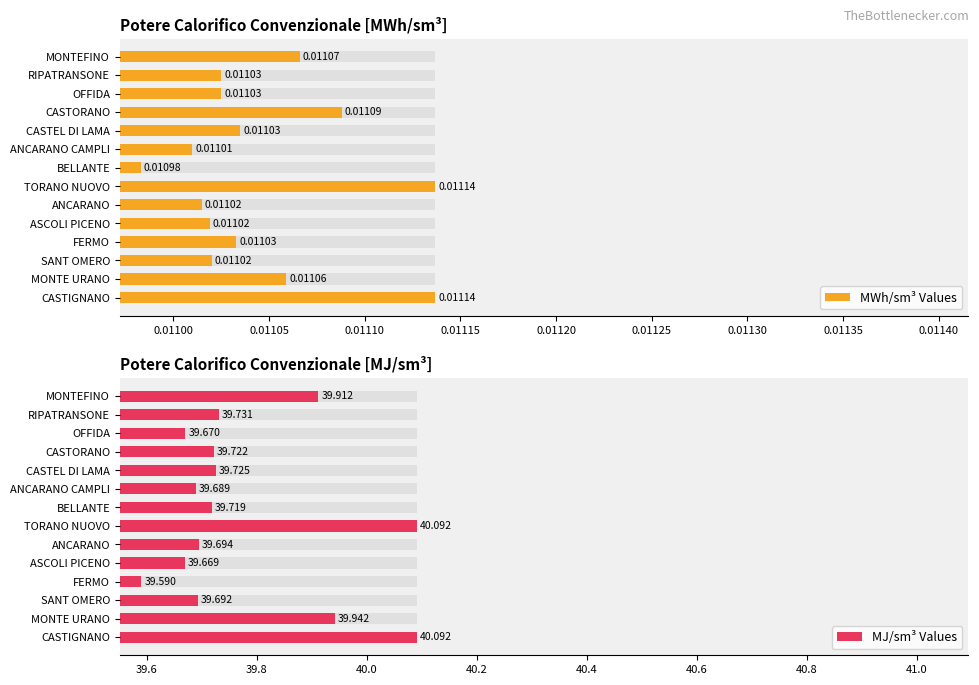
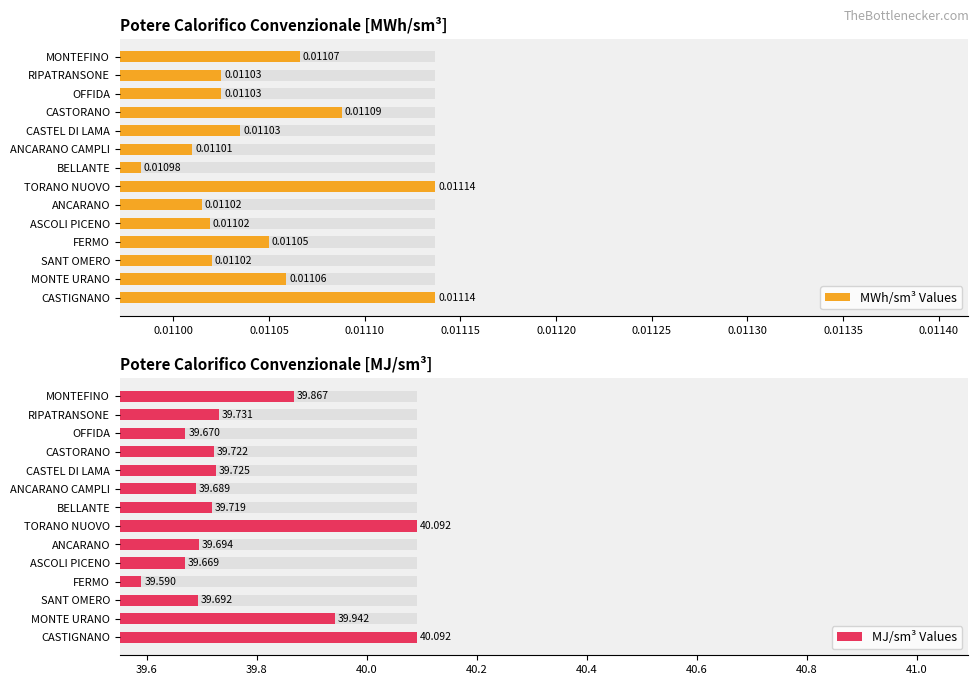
  {
    "Potere Calorifico Convenzionale [MWh/sm³]": {
      "MWh/sm³ Values": {
        "TORANO NUOVO": 0.01114,
-       "FERMO": 0.01103,
+       "FERMO": 0.01105,
        "CASTIGNANO": 0.01114
      }
    },
    "Potere Calorifico Convenzionale [MJ/sm³]": {
      "MJ/sm³ Values": {
-       "MONTEFINO": 39.912,
+       "MONTEFINO": 39.867,
        "TORANO NUOVO": 40.092,
        "CASTIGNANO": 40.092
      }
    }
  }
